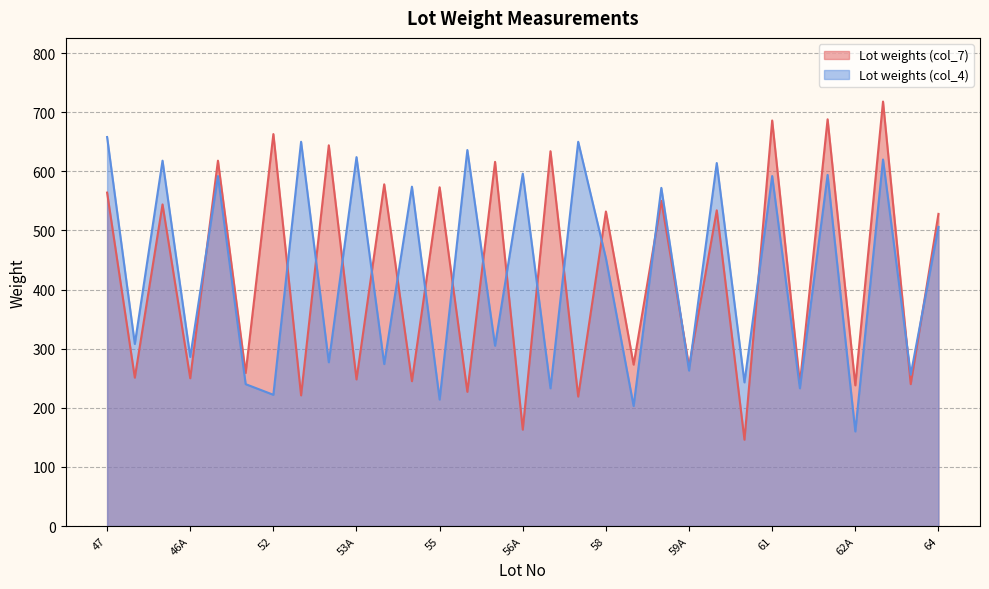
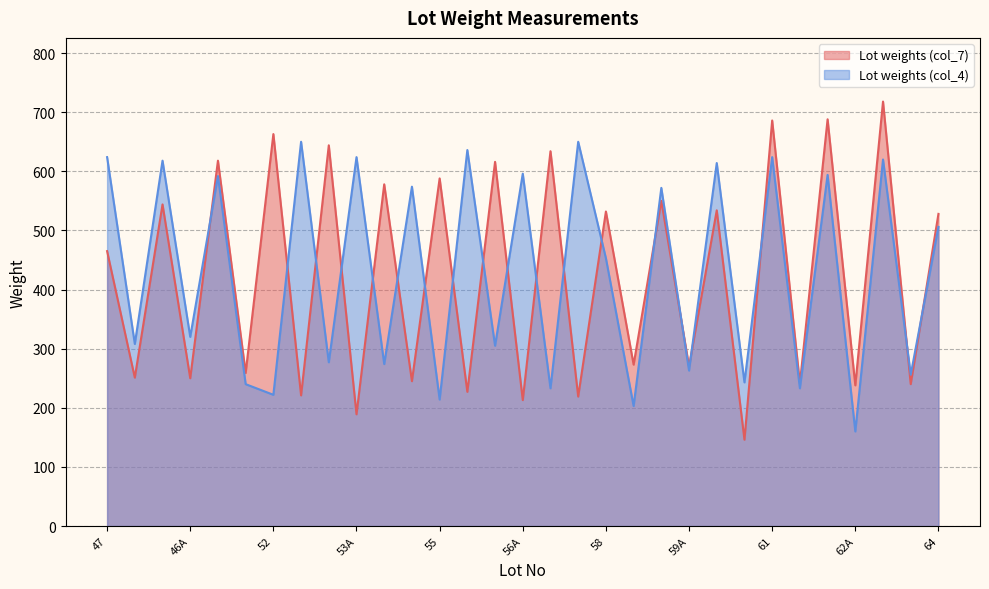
  {
    "Lot weights (col_7)": {
-     "47": 560,
+     "47": 470,
      "46A": 250,
      "52": 660,
-     "53A": 250,
-     "55": 570,
-     "56A": 160,
+     "53A": 190,
+     "55": 590,
+     "56A": 210,
      "58": 530,
      "59A": 270,
      "61": 690,
      "62A": 240,
      "64": 530
    },
    "Lot weights (col_4)": {
-     "47": 660,
-     "46A": 290,
+     "47": 620,
+     "46A": 320,
      "52": 220,
      "53A": 620,
      "55": 210,
      "56A": 600,
      "58": 450,
      "59A": 260,
-     "61": 590,
+     "61": 620,
      "62A": 160,
      "64": 510
    }
  }
